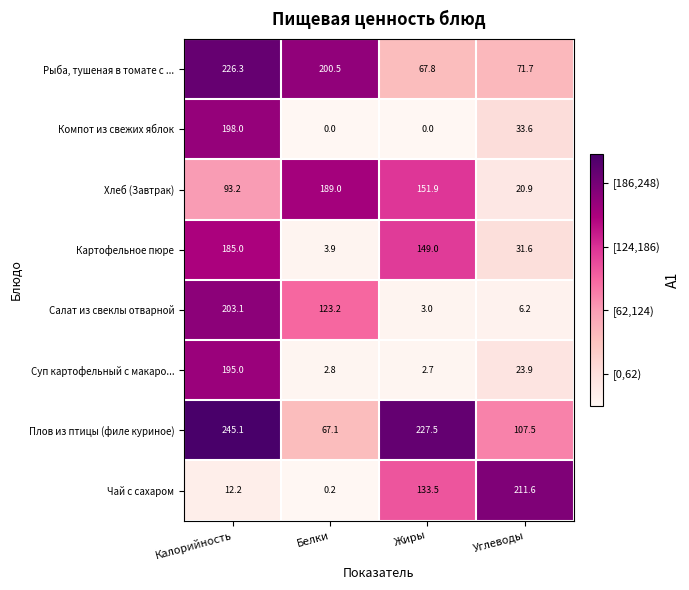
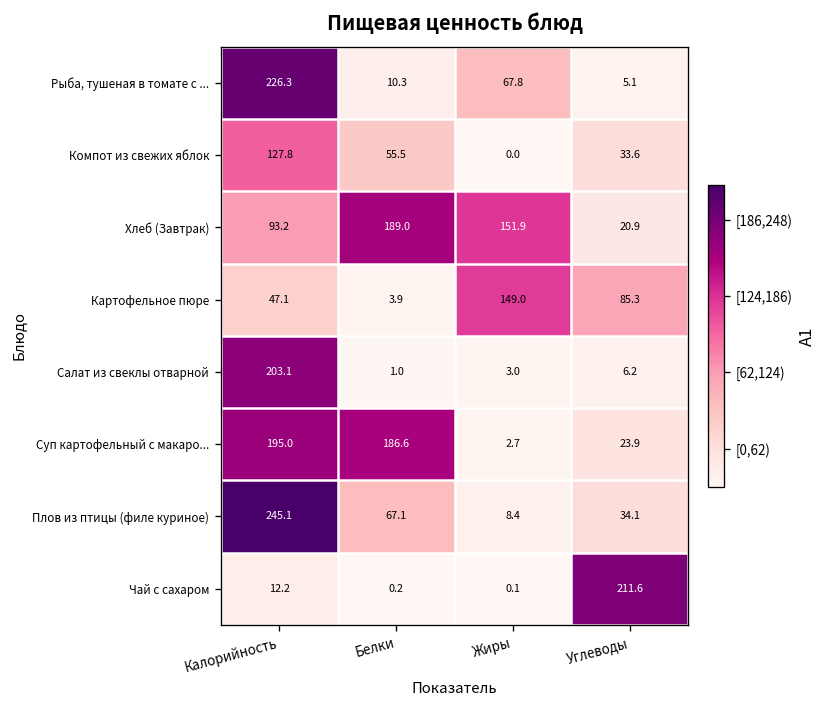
  {
    "Рыба, тушеная в томате с ...": {
      "Калорийность": 226.3,
-     "Белки": 200.5,
+     "Белки": 10.3,
      "Жиры": 67.8,
-     "Углеводы": 71.7
+     "Углеводы": 5.1
    },
    "Компот из свежих яблок": {
-     "Калорийность": 198.0,
-     "Белки": 0.0,
+     "Калорийность": 127.8,
+     "Белки": 55.5,
      "Жиры": 0.0,
      "Углеводы": 33.6
    },
    "Хлеб (Завтрак)": {
      "Калорийность": 93.2,
      "Белки": 189.0,
      "Жиры": 151.9,
      "Углеводы": 20.9
    },
    "Картофельное пюре": {
-     "Калорийность": 185.0,
+     "Калорийность": 47.1,
      "Белки": 3.9,
      "Жиры": 149.0,
-     "Углеводы": 31.6
+     "Углеводы": 85.3
    },
    "Салат из свеклы отварной": {
      "Калорийность": 203.1,
-     "Белки": 123.2,
+     "Белки": 1.0,
      "Жиры": 3.0,
      "Углеводы": 6.2
    },
    "Суп картофельный с макаро...": {
      "Калорийность": 195.0,
-     "Белки": 2.8,
+     "Белки": 186.6,
      "Жиры": 2.7,
      "Углеводы": 23.9
    },
    "Плов из птицы (филе куриное)": {
      "Калорийность": 245.1,
      "Белки": 67.1,
-     "Жиры": 227.5,
-     "Углеводы": 107.5
+     "Жиры": 8.4,
+     "Углеводы": 34.1
    },
    "Чай с сахаром": {
      "Калорийность": 12.2,
      "Белки": 0.2,
-     "Жиры": 133.5,
+     "Жиры": 0.1,
      "Углеводы": 211.6
    }
  }
